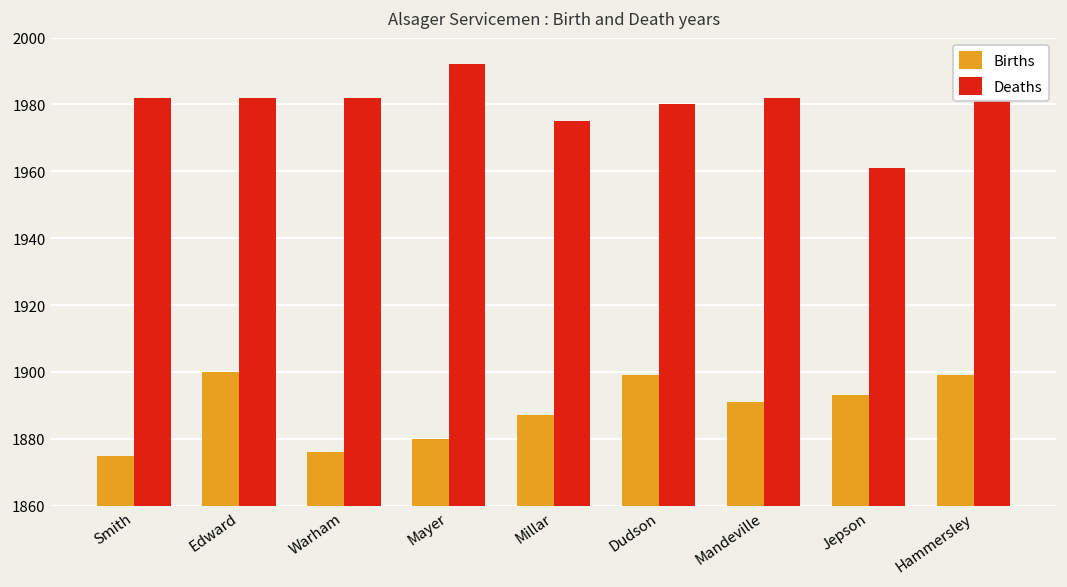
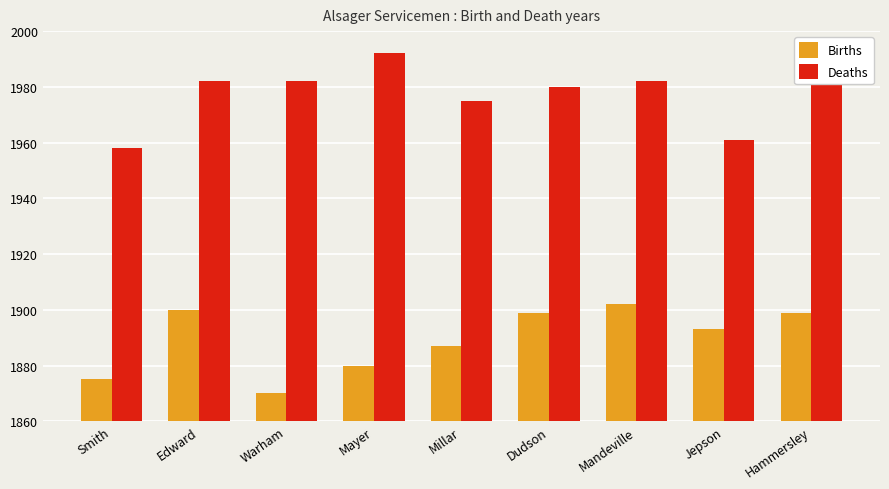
  {
    "Births": {
      "Smith": 1875,
      "Edward": 1900,
-     "Warham": 1876,
+     "Warham": 1870,
      "Mayer": 1880,
      "Millar": 1887,
      "Dudson": 1899,
-     "Mandeville": 1891,
+     "Mandeville": 1902,
      "Jepson": 1893,
      "Hammersley": 1899
    },
    "Deaths": {
-     "Smith": 1982,
+     "Smith": 1958,
      "Edward": 1982,
      "Warham": 1982,
      "Mayer": 1992,
      "Millar": 1975,
      "Dudson": 1980,
      "Mandeville": 1982,
      "Jepson": 1961
    }
  }
